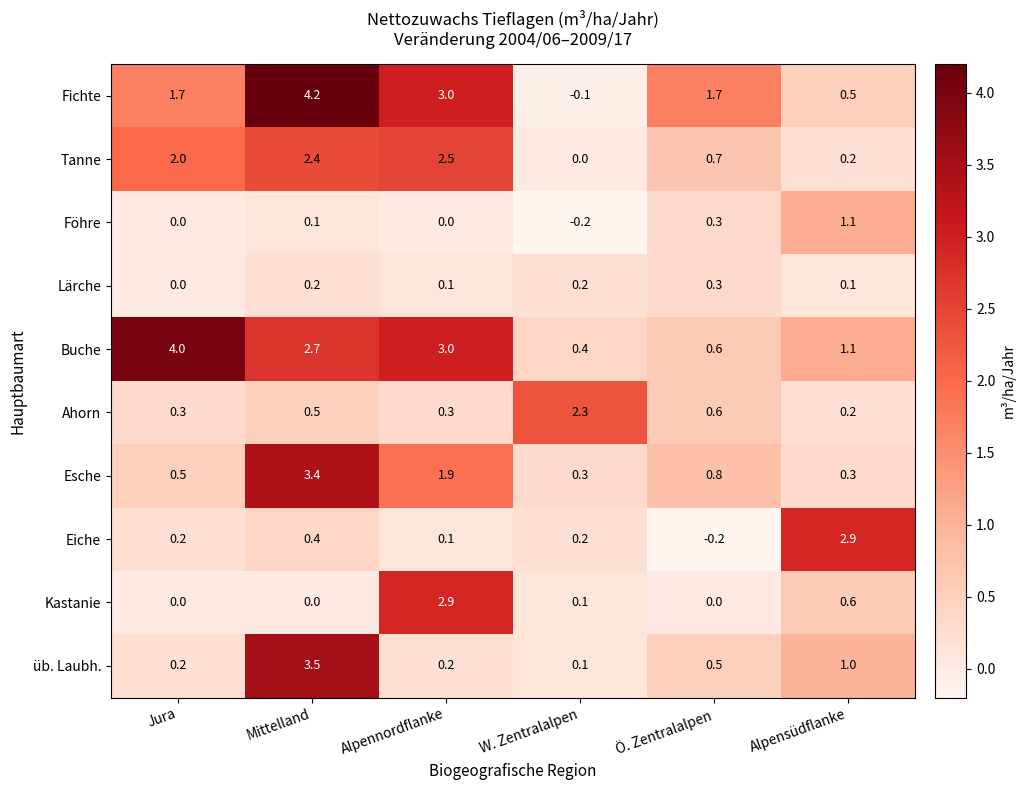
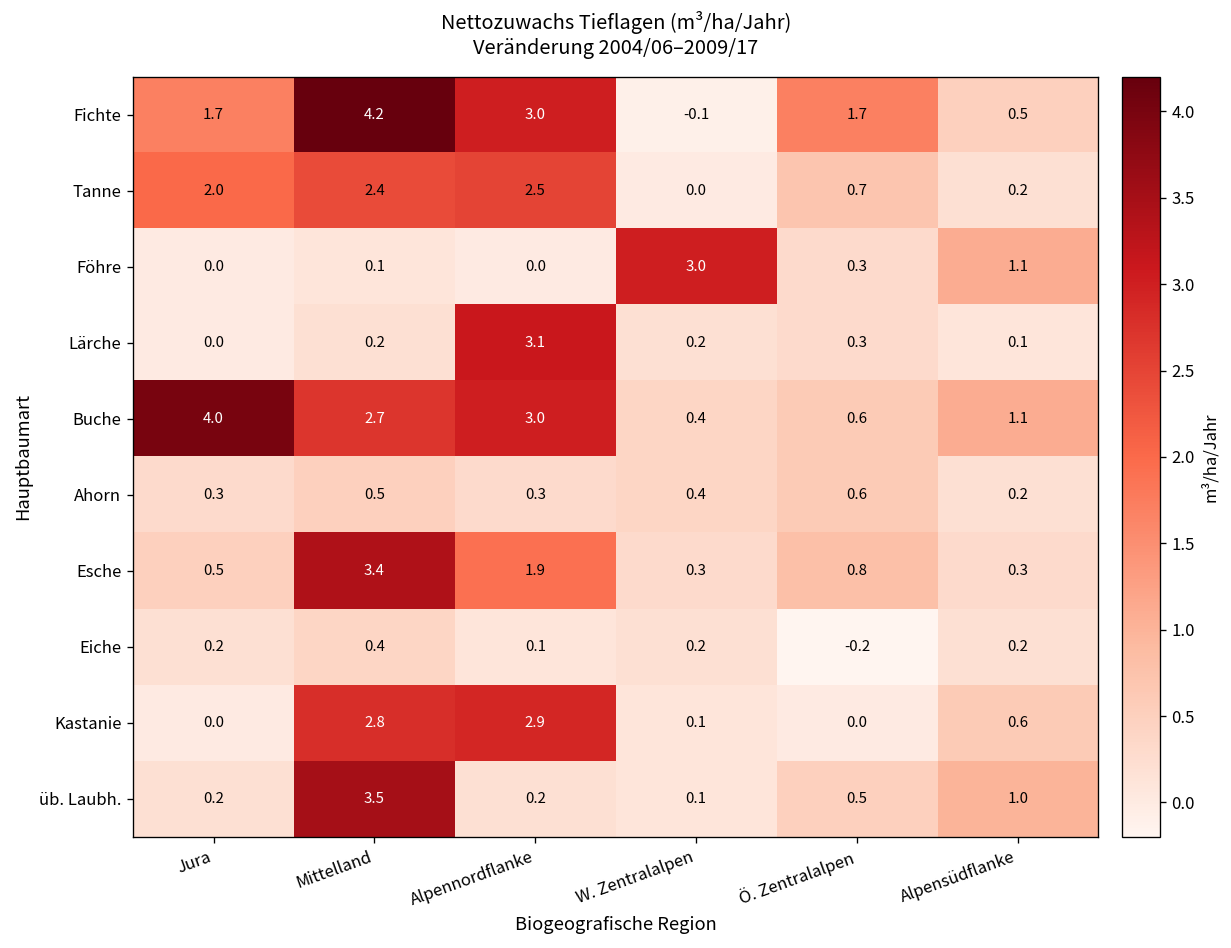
  {
    "Fichte": {
      "Jura": 1.7,
      "Mittelland": 4.2,
      "Alpennordflanke": 3.0,
      "W. Zentralalpen": -0.1,
      "Ö. Zentralalpen": 1.7,
      "Alpensüdflanke": 0.5
    },
    "Tanne": {
      "Jura": 2.0,
      "Mittelland": 2.4,
      "Alpennordflanke": 2.5,
      "W. Zentralalpen": 0.0,
      "Ö. Zentralalpen": 0.7,
      "Alpensüdflanke": 0.2
    },
    "Föhre": {
      "Jura": 0.0,
      "Mittelland": 0.1,
      "Alpennordflanke": 0.0,
-     "W. Zentralalpen": -0.2,
+     "W. Zentralalpen": 3.0,
      "Ö. Zentralalpen": 0.3,
      "Alpensüdflanke": 1.1
    },
    "Lärche": {
      "Jura": 0.0,
      "Mittelland": 0.2,
-     "Alpennordflanke": 0.1,
+     "Alpennordflanke": 3.1,
      "W. Zentralalpen": 0.2,
      "Ö. Zentralalpen": 0.3,
      "Alpensüdflanke": 0.1
    },
    "Buche": {
      "Jura": 4.0,
      "Mittelland": 2.7,
      "Alpennordflanke": 3.0,
      "W. Zentralalpen": 0.4,
      "Ö. Zentralalpen": 0.6,
      "Alpensüdflanke": 1.1
    },
    "Ahorn": {
      "Jura": 0.3,
      "Mittelland": 0.5,
      "Alpennordflanke": 0.3,
-     "W. Zentralalpen": 2.3,
+     "W. Zentralalpen": 0.4,
      "Ö. Zentralalpen": 0.6,
      "Alpensüdflanke": 0.2
    },
    "Esche": {
      "Jura": 0.5,
      "Mittelland": 3.4,
      "Alpennordflanke": 1.9,
      "W. Zentralalpen": 0.3,
      "Ö. Zentralalpen": 0.8,
      "Alpensüdflanke": 0.3
    },
    "Eiche": {
      "Jura": 0.2,
      "Mittelland": 0.4,
      "Alpennordflanke": 0.1,
      "W. Zentralalpen": 0.2,
      "Ö. Zentralalpen": -0.2,
-     "Alpensüdflanke": 2.9
+     "Alpensüdflanke": 0.2
    },
    "Kastanie": {
      "Jura": 0.0,
-     "Mittelland": 0.0,
+     "Mittelland": 2.8,
      "Alpennordflanke": 2.9,
      "W. Zentralalpen": 0.1,
      "Ö. Zentralalpen": 0.0,
      "Alpensüdflanke": 0.6
    },
    "üb. Laubh.": {
      "Jura": 0.2,
      "Mittelland": 3.5,
      "Alpennordflanke": 0.2,
      "W. Zentralalpen": 0.1,
      "Ö. Zentralalpen": 0.5,
      "Alpensüdflanke": 1.0
    }
  }
